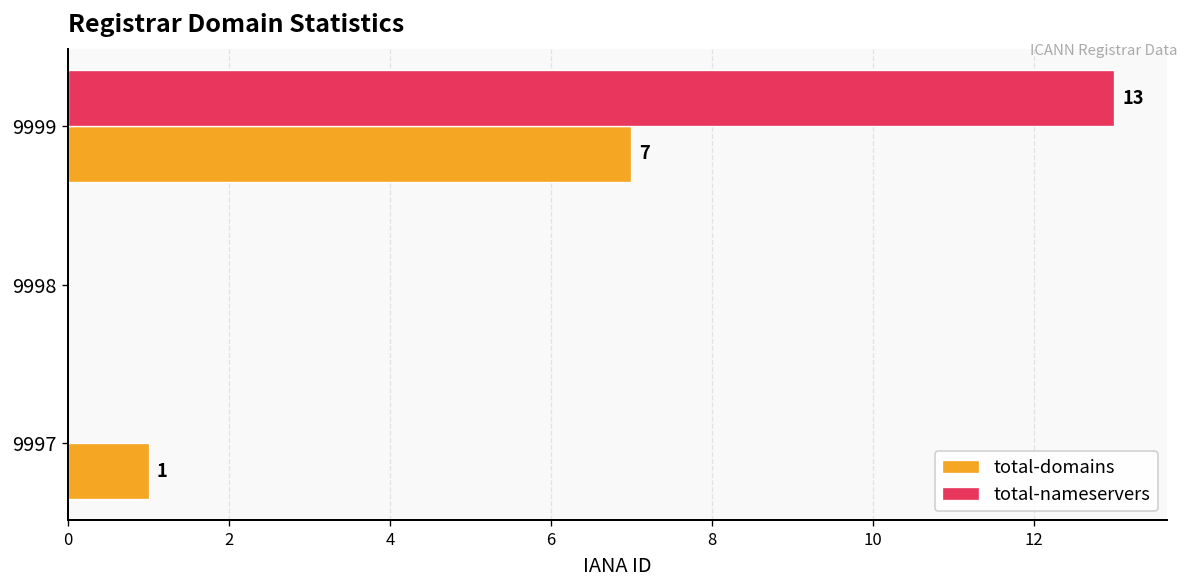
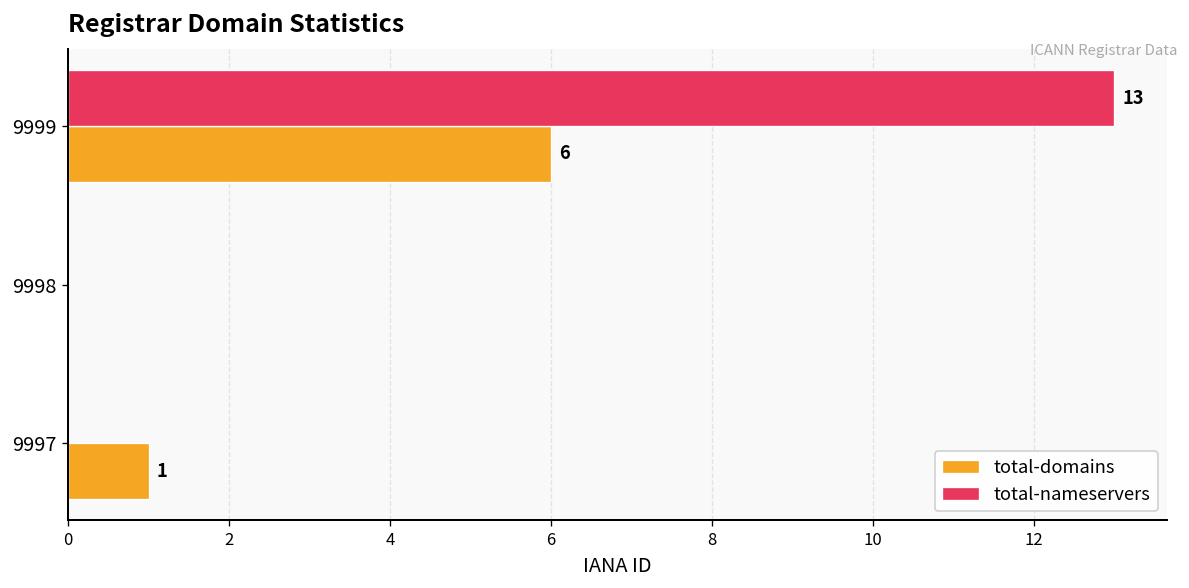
  {
    "total-domains": {
-     "9999": 7,
+     "9999": 6,
      "9997": 1
    },
    "total-nameservers": {
      "9999": 13
    }
  }
